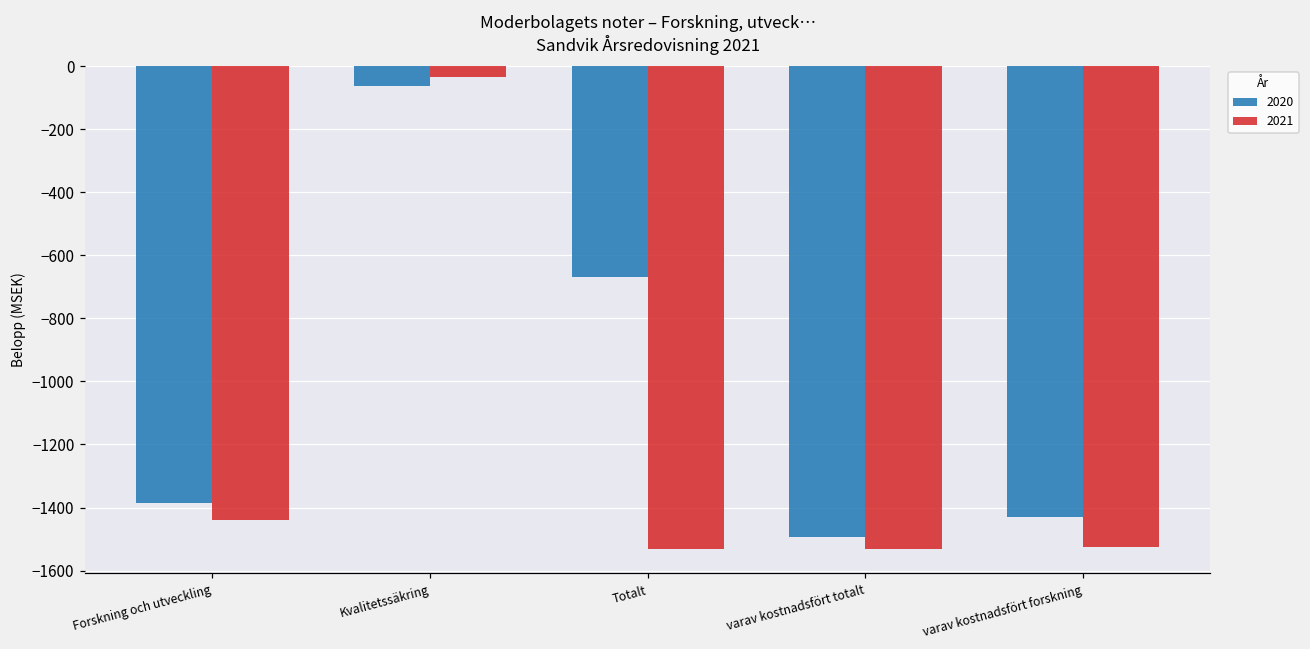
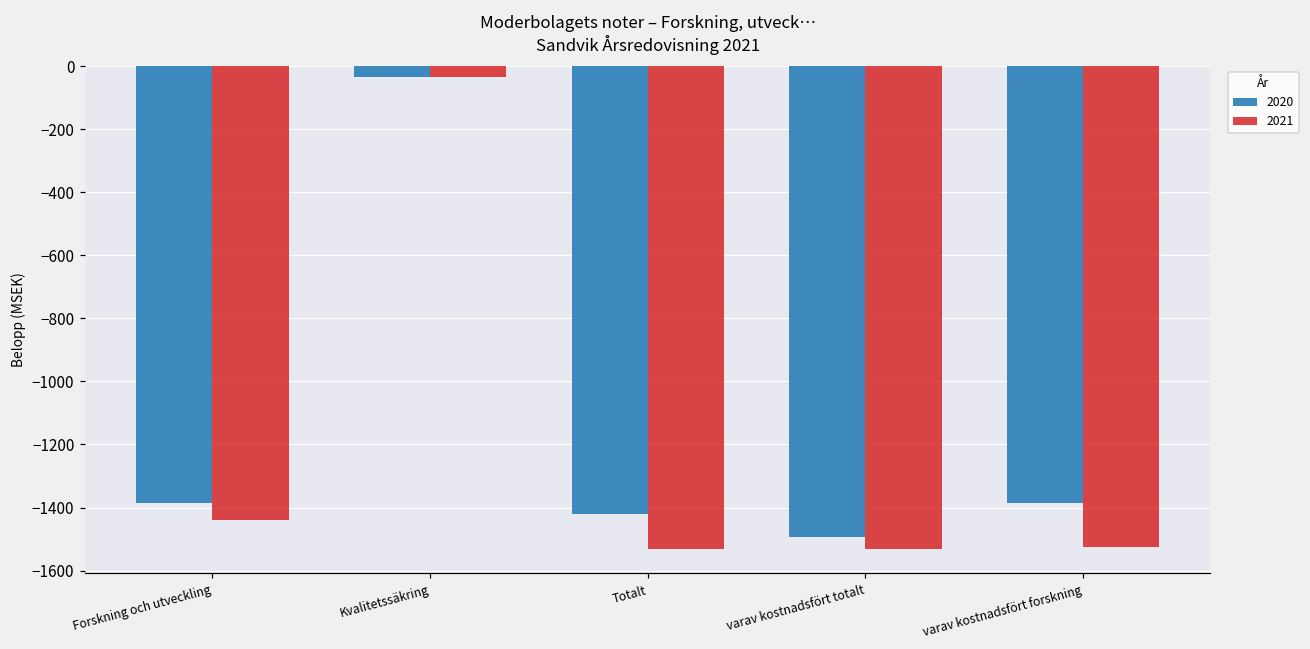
  {
    "2020": {
      "Forskning och utveckling": -1390,
-     "Kvalitetssäkring": -60,
-     "Totalt": -670,
+     "Kvalitetssäkring": -40,
+     "Totalt": -1420,
      "varav kostnadsfört totalt": -1490,
-     "varav kostnadsfört forskning": -1430
+     "varav kostnadsfört forskning": -1390
    },
    "2021": {
      "Forskning och utveckling": -1440,
      "Kvalitetssäkring": -40,
      "Totalt": -1530,
      "varav kostnadsfört totalt": -1530,
      "varav kostnadsfört forskning": -1530
    }
  }
